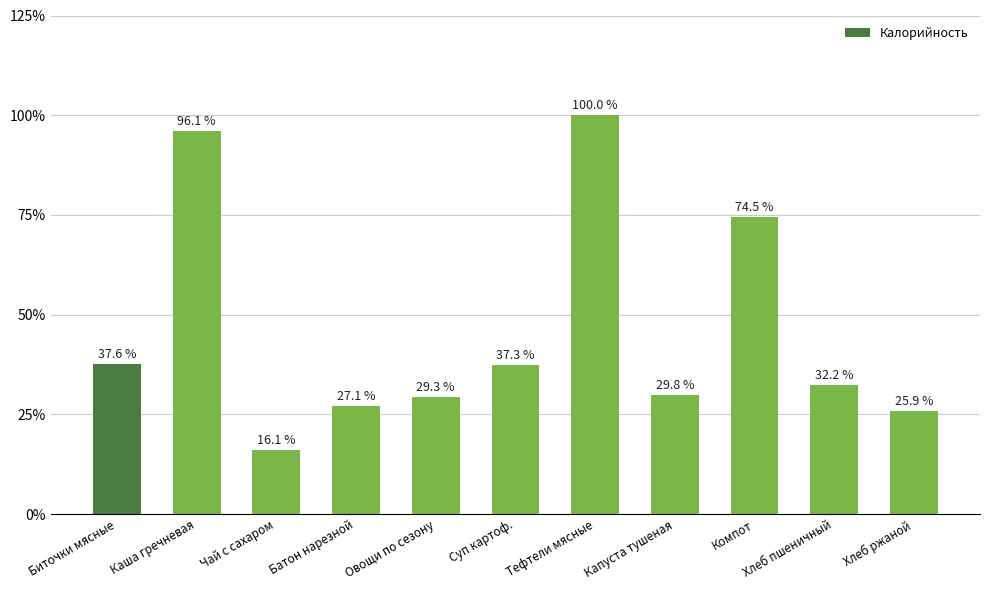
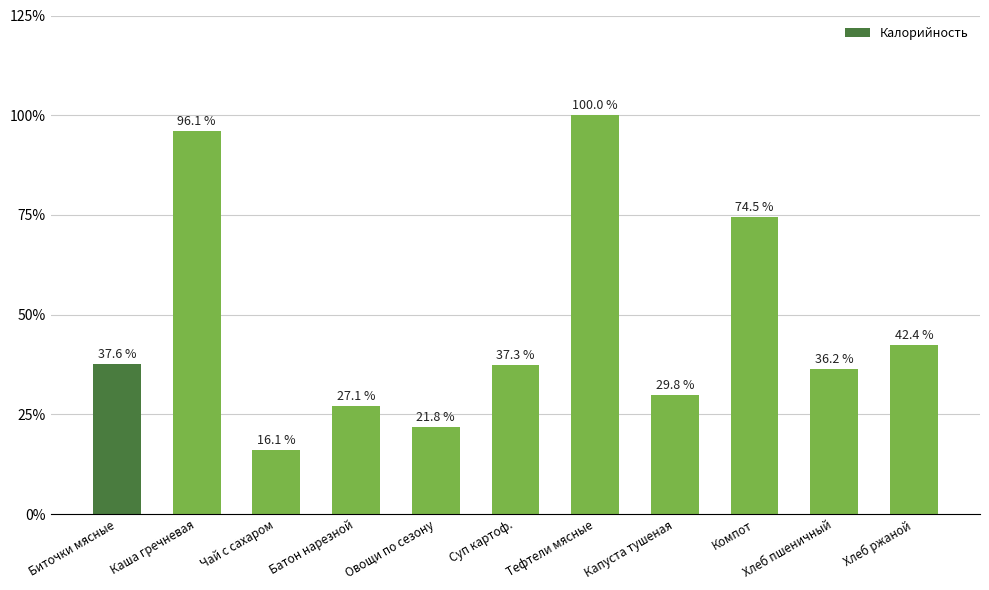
  {
    "Биточки мясные": "37.6 %",
    "Каша гречневая": "96.1 %",
    "Чай с сахаром": "16.1 %",
    "Батон нарезной": "27.1 %",
-   "Овощи по сезону": "29.3 %",
+   "Овощи по сезону": "21.8 %",
    "Суп картоф.": "37.3 %",
    "Тефтели мясные": "100.0 %",
    "Капуста тушеная": "29.8 %",
    "Компот": "74.5 %",
-   "Хлеб пшеничный": "32.2 %",
-   "Хлеб ржаной": "25.9 %"
+   "Хлеб пшеничный": "36.2 %",
+   "Хлеб ржаной": "42.4 %"
  }
